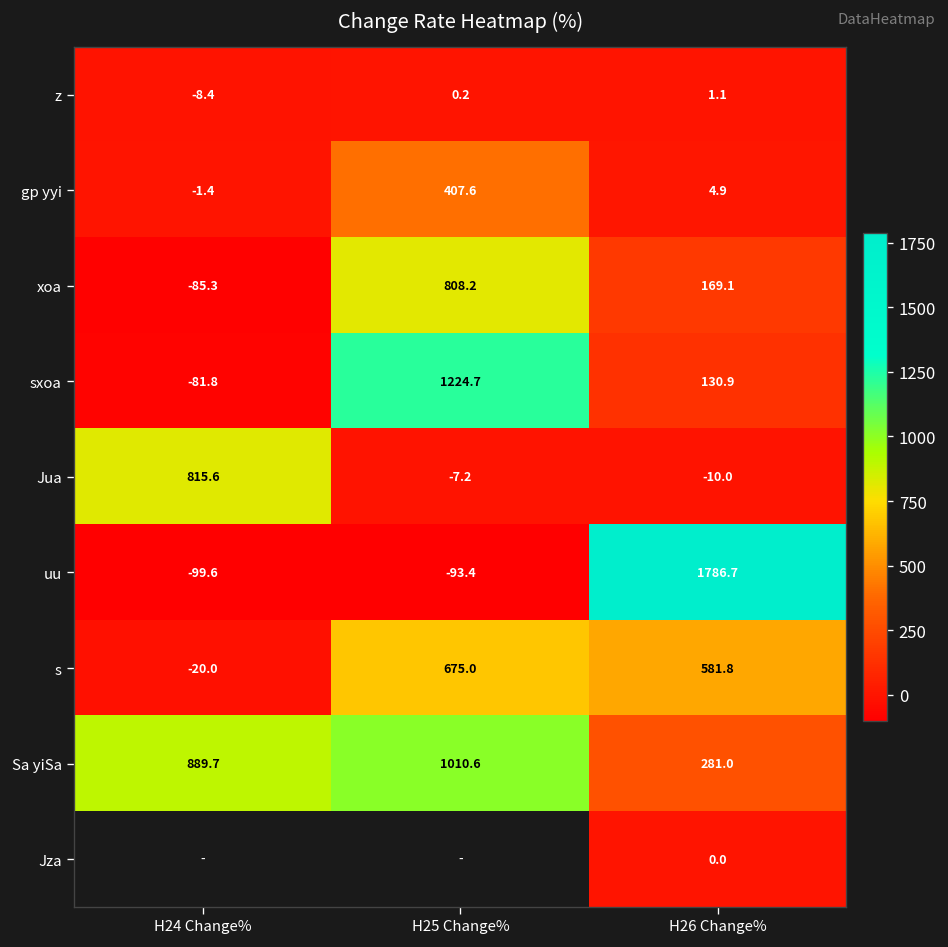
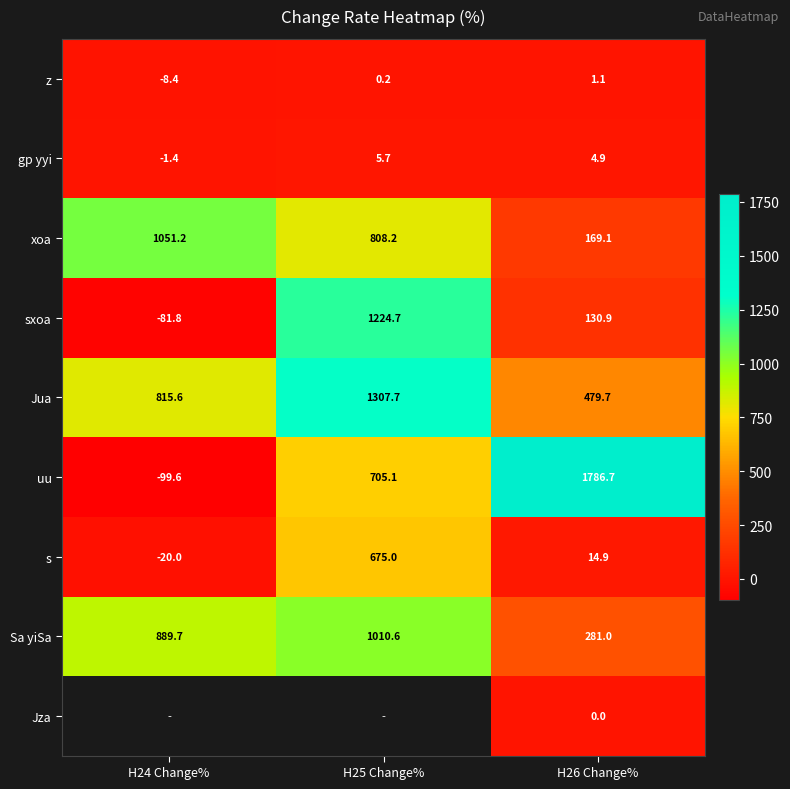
  {
    "z": {
      "H24 Change%": -8.4,
      "H25 Change%": 0.2,
      "H26 Change%": 1.1
    },
    "gp yyi": {
      "H24 Change%": -1.4,
-     "H25 Change%": 407.6,
+     "H25 Change%": 5.7,
      "H26 Change%": 4.9
    },
    "xoa": {
-     "H24 Change%": -85.3,
+     "H24 Change%": 1051.2,
      "H25 Change%": 808.2,
      "H26 Change%": 169.1
    },
    "sxoa": {
      "H24 Change%": -81.8,
      "H25 Change%": 1224.7,
      "H26 Change%": 130.9
    },
    "Jua": {
      "H24 Change%": 815.6,
-     "H25 Change%": -7.2,
-     "H26 Change%": -10.0
+     "H25 Change%": 1307.7,
+     "H26 Change%": 479.7
    },
    "uu": {
      "H24 Change%": -99.6,
-     "H25 Change%": -93.4,
+     "H25 Change%": 705.1,
      "H26 Change%": 1786.7
    },
    "s": {
      "H24 Change%": -20.0,
      "H25 Change%": 675.0,
-     "H26 Change%": 581.8
+     "H26 Change%": 14.9
    },
    "Sa yiSa": {
      "H24 Change%": 889.7,
      "H25 Change%": 1010.6,
      "H26 Change%": 281.0
    },
    "Jza": {
      "H26 Change%": 0.0
    }
  }
